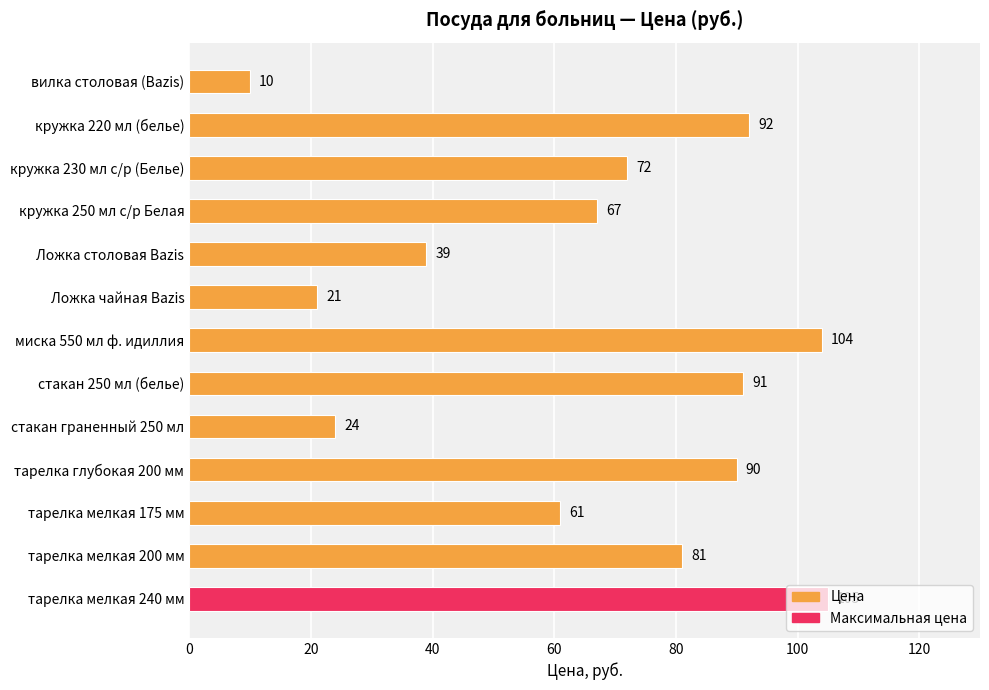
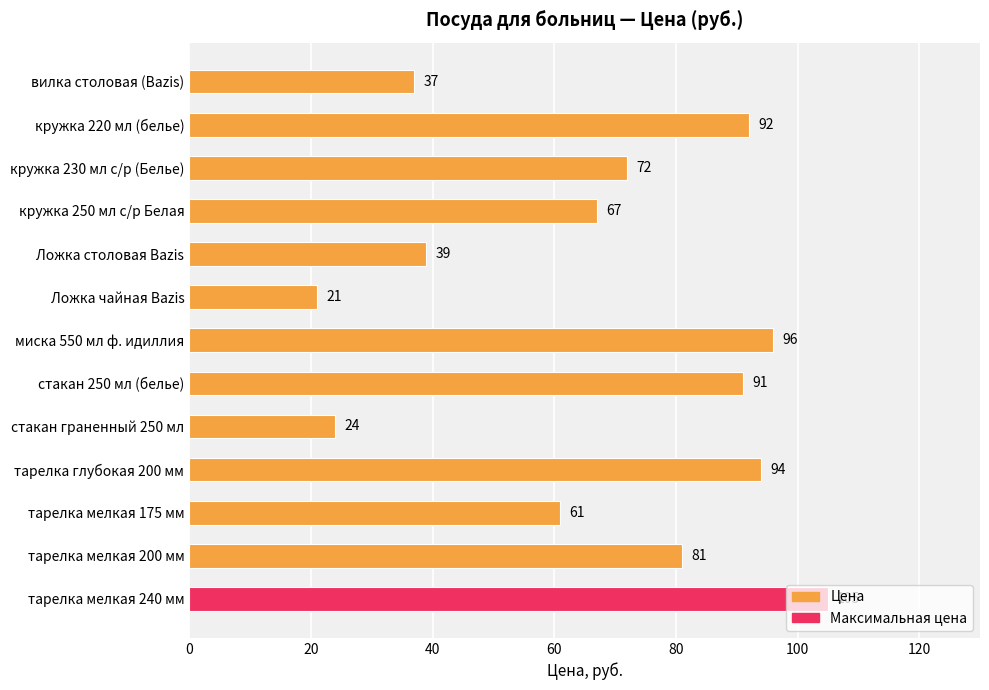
  {
-   "вилка столовая (Bazis)": 10,
+   "вилка столовая (Bazis)": 37,
    "кружка 220 мл (белье)": 92,
    "кружка 230 мл с/р (Белье)": 72,
    "кружка 250 мл с/р Белая": 67,
    "Ложка столовая Bazis": 39,
    "Ложка чайная Bazis": 21,
-   "миска 550 мл ф. идиллия": 104,
+   "миска 550 мл ф. идиллия": 96,
    "стакан 250 мл (белье)": 91,
    "стакан граненный 250 мл": 24,
-   "тарелка глубокая 200 мм": 90,
+   "тарелка глубокая 200 мм": 94,
    "тарелка мелкая 175 мм": 61,
    "тарелка мелкая 200 мм": 81
  }
